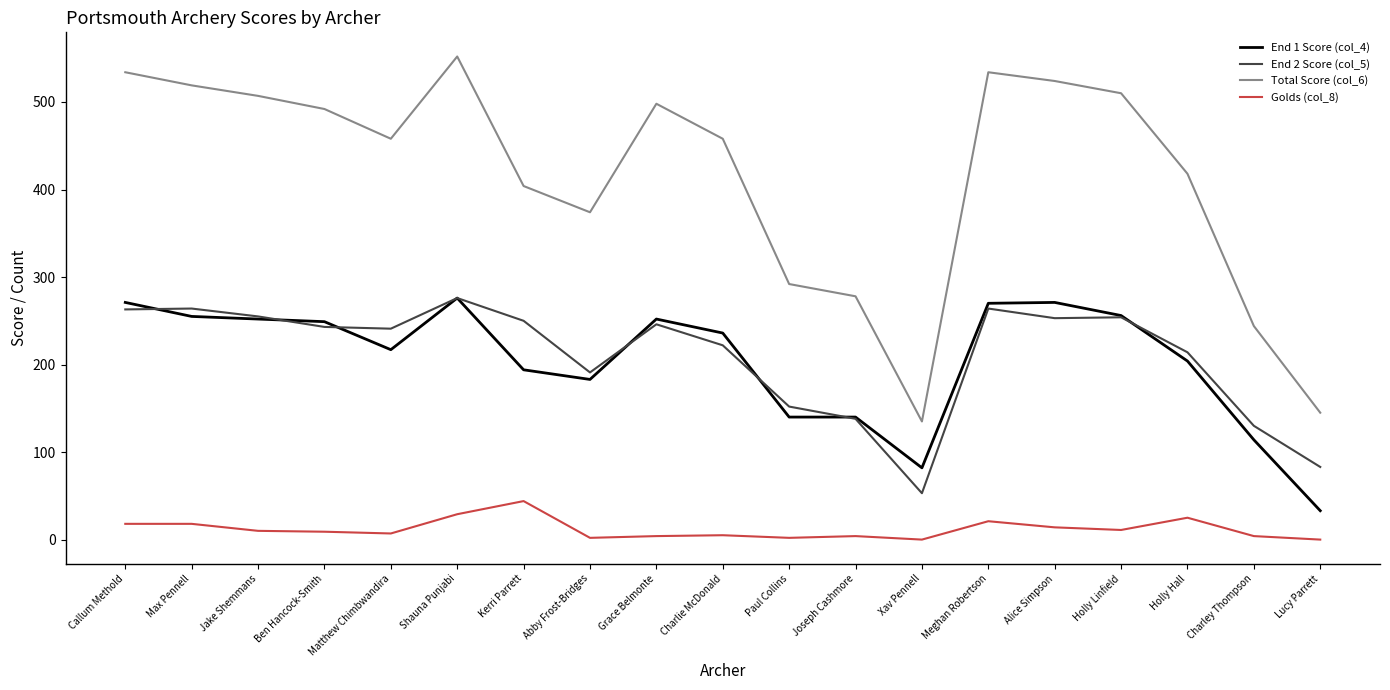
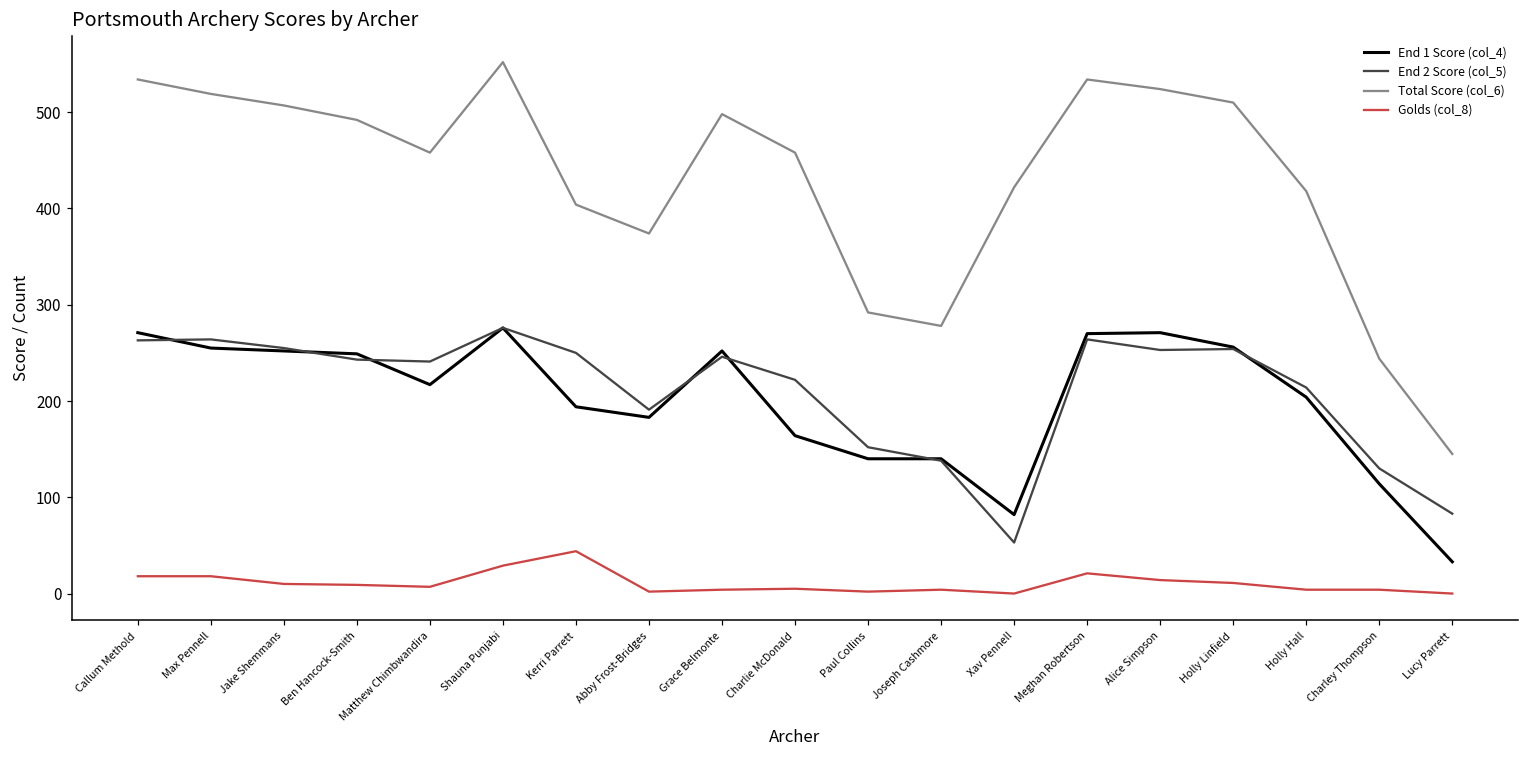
  {
    "End 1 Score (col_4)": {
      "Callum Methold": 270,
      "Max Pennell": 260,
      "Jake Shemmans": 250,
      "Ben Hancock-Smith": 250,
      "Matthew Chimbwandira": 220,
      "Kerri Parrett": 190,
      "Abby Frost-Bridges": 180,
      "Grace Belmonte": 250,
-     "Charlie McDonald": 240,
+     "Charlie McDonald": 160,
      "Paul Collins": 140,
      "Xav Pennell": 80,
      "Meghan Robertson": 270,
      "Alice Simpson": 270,
      "Holly Hall": 200,
      "Charley Thompson": 110,
      "Lucy Parrett": 30
    },
    "End 2 Score (col_5)": {
      "Callum Methold": 260,
      "Max Pennell": 260,
      "Jake Shemmans": 260,
      "Ben Hancock-Smith": 240,
      "Matthew Chimbwandira": 240,
      "Kerri Parrett": 250,
      "Abby Frost-Bridges": 190,
      "Grace Belmonte": 250,
      "Charlie McDonald": 220,
      "Paul Collins": 150,
      "Xav Pennell": 50,
      "Meghan Robertson": 260,
      "Alice Simpson": 250,
      "Holly Hall": 210,
      "Charley Thompson": 130,
      "Lucy Parrett": 80
    },
    "Total Score (col_6)": {
      "Callum Methold": 530,
      "Max Pennell": 520,
      "Jake Shemmans": 510,
      "Ben Hancock-Smith": 490,
      "Matthew Chimbwandira": 460,
      "Shauna Punjabi": 550,
      "Kerri Parrett": 400,
      "Abby Frost-Bridges": 370,
      "Grace Belmonte": 500,
      "Charlie McDonald": 460,
      "Paul Collins": 290,
      "Joseph Cashmore": 280,
-     "Xav Pennell": 140,
+     "Xav Pennell": 420,
      "Meghan Robertson": 530,
      "Alice Simpson": 520,
      "Holly Linfield": 510,
      "Holly Hall": 420,
      "Charley Thompson": 240,
      "Lucy Parrett": 150
    },
    "Golds (col_8)": {
      "Callum Methold": 20,
      "Max Pennell": 20,
      "Jake Shemmans": 10,
      "Ben Hancock-Smith": 10,
      "Matthew Chimbwandira": 10,
      "Shauna Punjabi": 30,
      "Kerri Parrett": 40,
      "Abby Frost-Bridges": 0,
      "Grace Belmonte": 0,
      "Charlie McDonald": 10,
      "Paul Collins": 0,
      "Joseph Cashmore": 0,
      "Xav Pennell": 0,
      "Meghan Robertson": 20,
      "Alice Simpson": 10,
      "Holly Linfield": 10,
-     "Holly Hall": 30,
+     "Holly Hall": 0,
      "Charley Thompson": 0,
      "Lucy Parrett": 0
    }
  }
